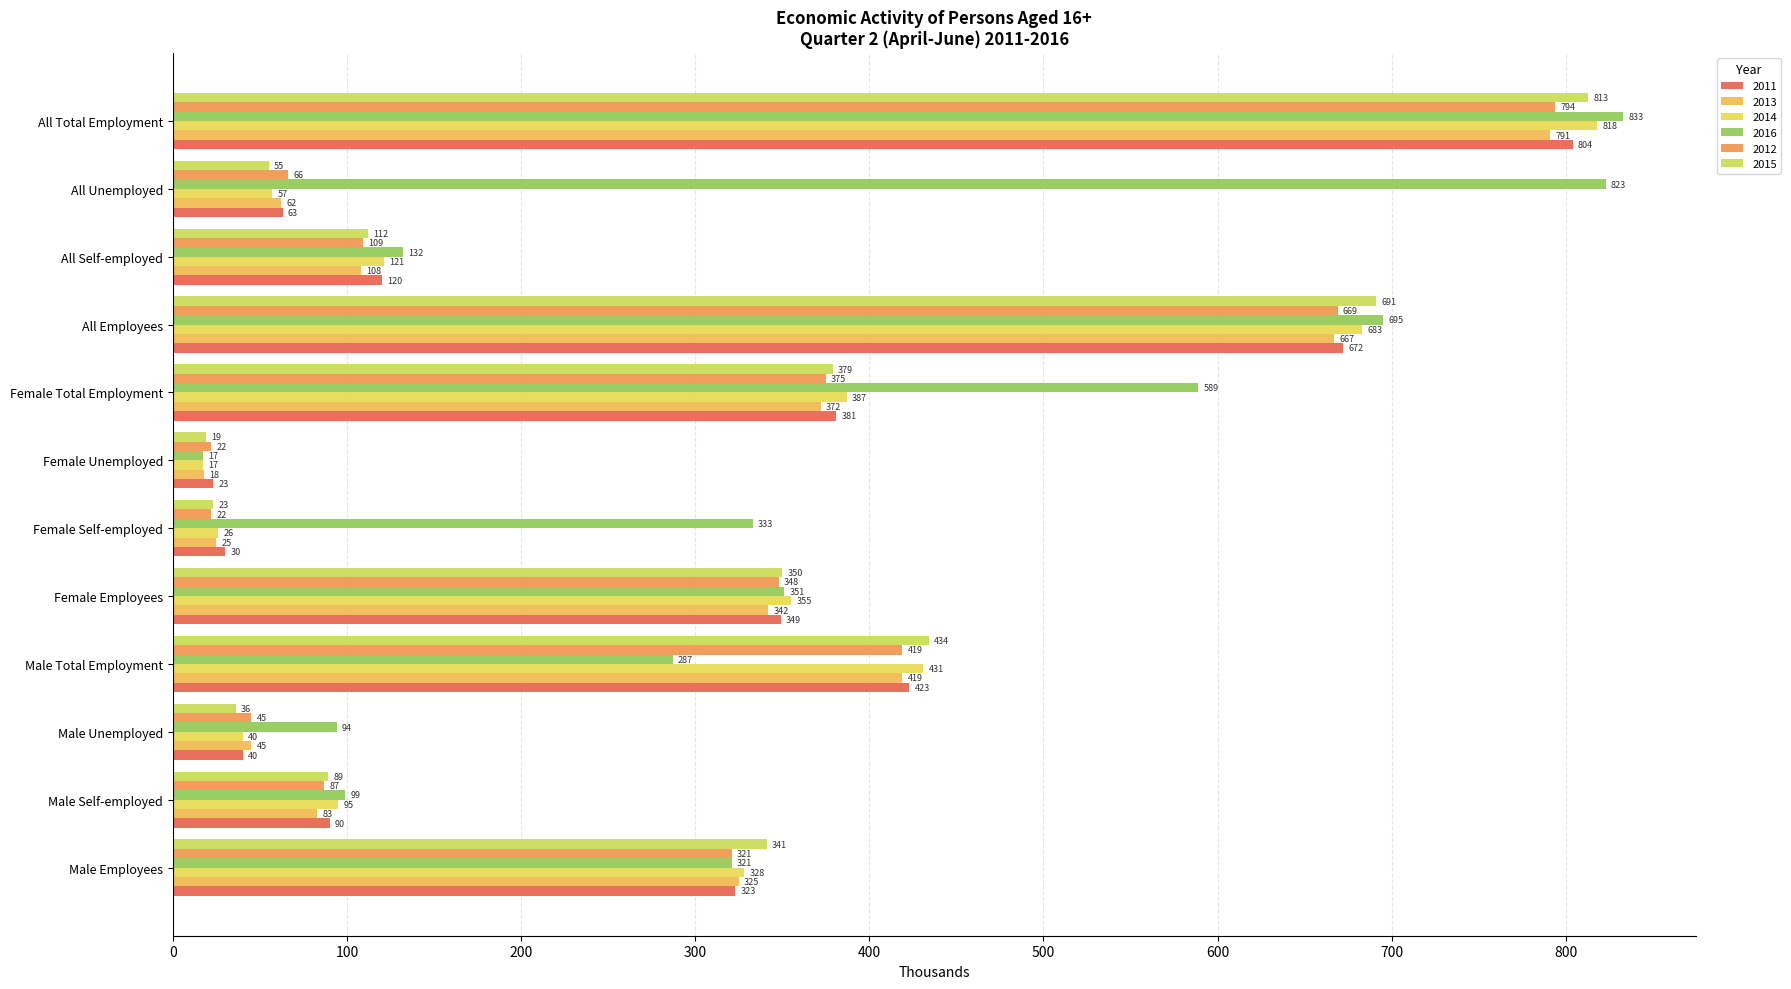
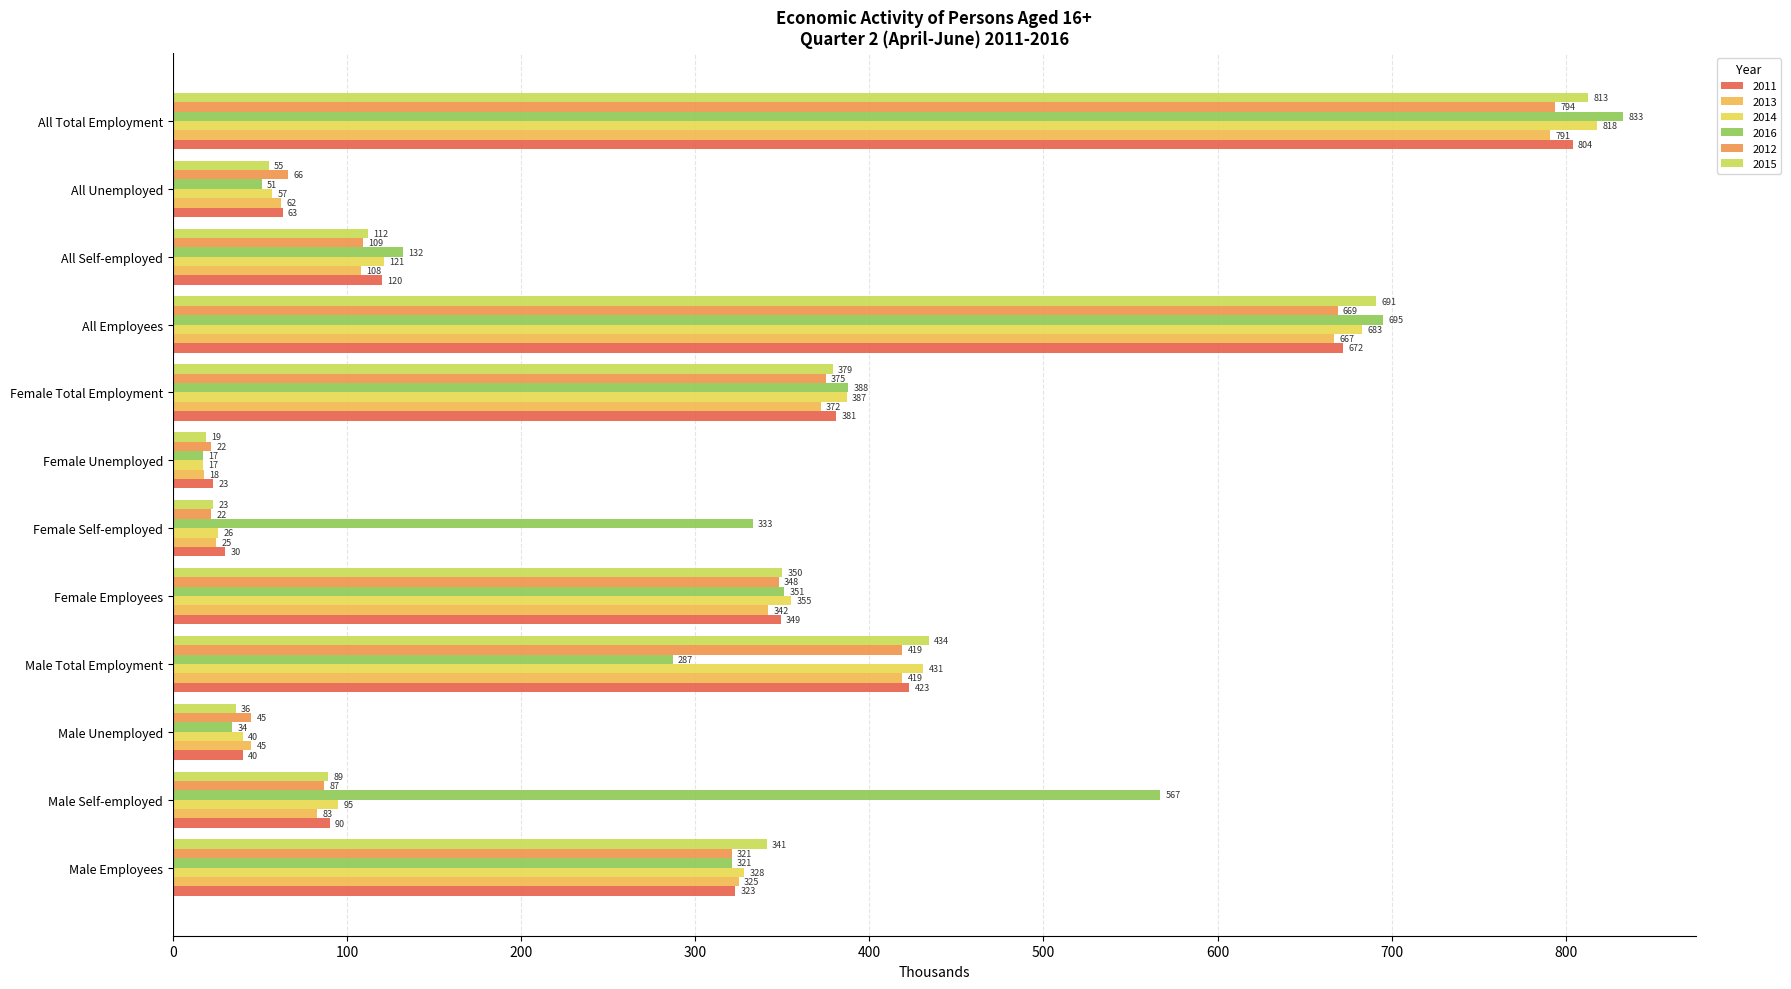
  {
    "2016": {
      "All Total Employment": 833,
-     "All Unemployed": 823,
+     "All Unemployed": 51,
      "All Self-employed": 132,
      "All Employees": 695,
-     "Female Total Employment": 589,
+     "Female Total Employment": 388,
      "Female Unemployed": 17,
      "Female Self-employed": 333,
      "Female Employees": 351,
      "Male Total Employment": 287,
-     "Male Unemployed": 94,
-     "Male Self-employed": 99,
+     "Male Unemployed": 34,
+     "Male Self-employed": 567,
      "Male Employees": 321
    }
  }
